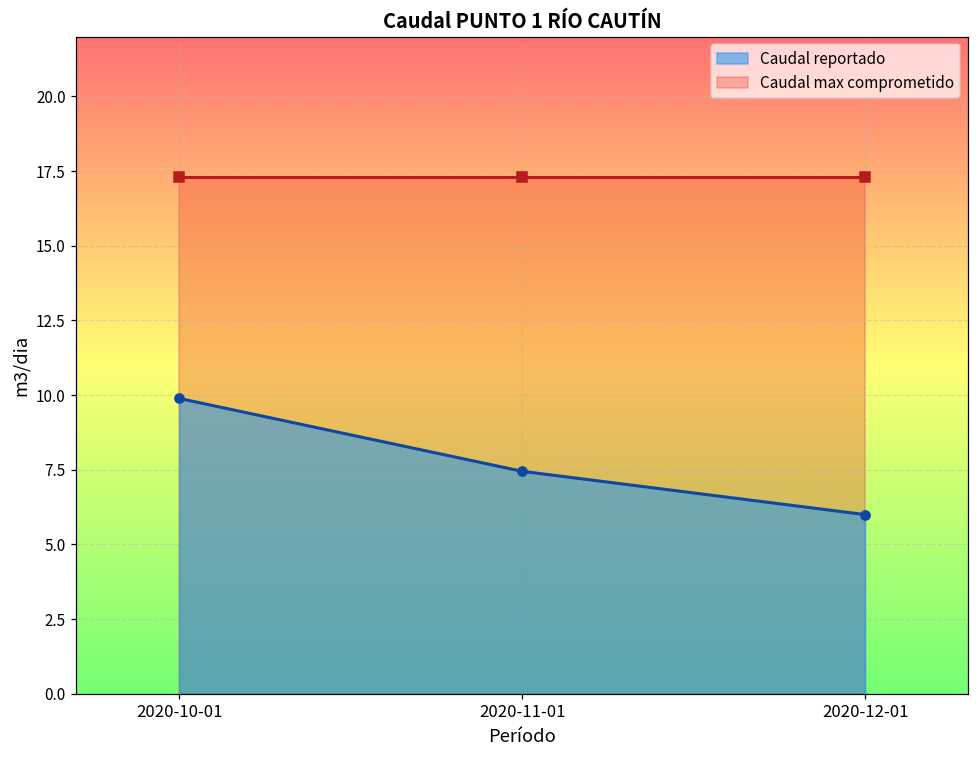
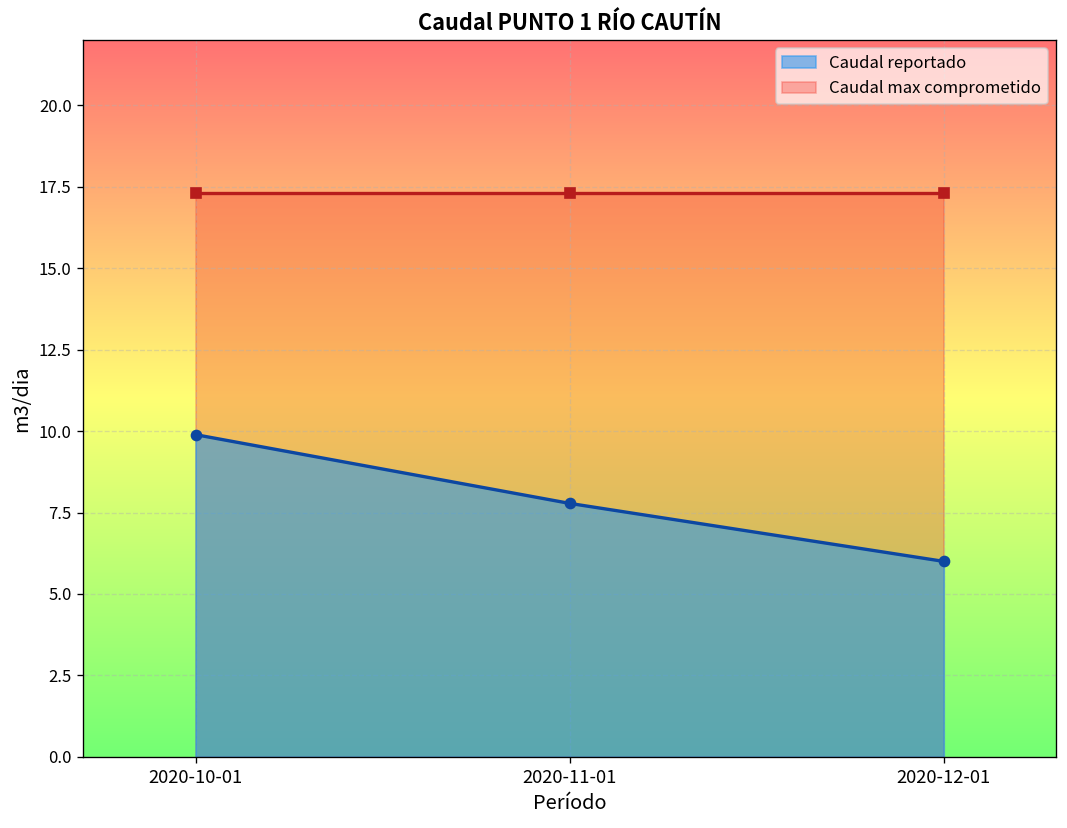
  {
    "Caudal reportado": {
      "2020-10-01": 9.9,
-     "2020-11-01": 7.5,
+     "2020-11-01": 7.8,
      "2020-12-01": 6.0
    },
    "Caudal max comprometido": {
      "2020-10-01": 17.3,
      "2020-11-01": 17.3,
      "2020-12-01": 17.3
    }
  }
